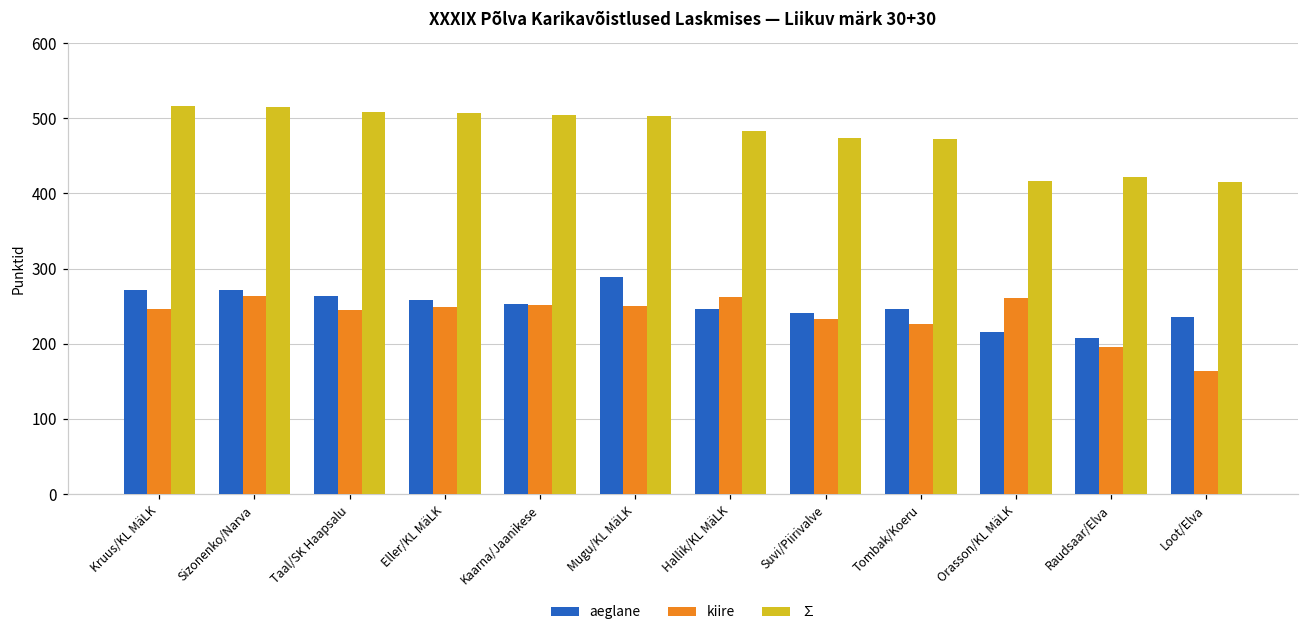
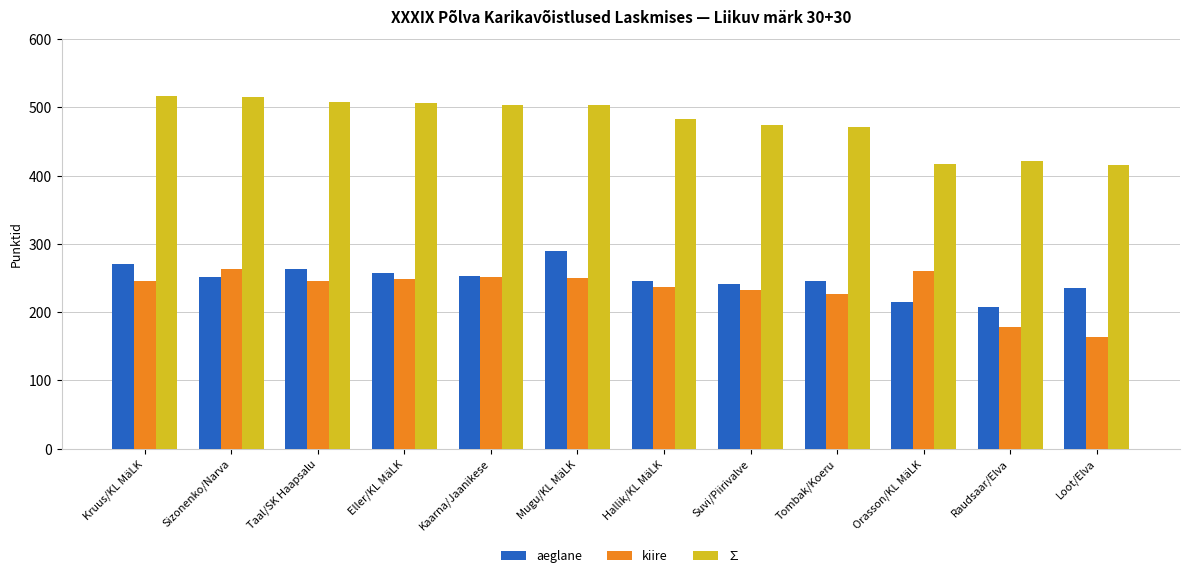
  {
    "aeglane": {
      "Kruus/KL MäLK": 270,
-     "Sizonenko/Narva": 270,
+     "Sizonenko/Narva": 250,
      "Taal/SK Haapsalu": 260,
      "Eller/KL MäLK": 260,
      "Kaarna/Jaanikese": 250,
      "Mugu/KL MäLK": 290,
      "Hallik/KL MäLK": 250,
      "Suvi/Piirivalve": 240,
      "Tombak/Koeru": 250,
      "Orasson/KL MäLK": 220,
      "Raudsaar/Elva": 210,
      "Loot/Elva": 240
    },
    "kiire": {
      "Kruus/KL MäLK": 250,
      "Sizonenko/Narva": 260,
      "Taal/SK Haapsalu": 250,
      "Eller/KL MäLK": 250,
      "Kaarna/Jaanikese": 250,
      "Mugu/KL MäLK": 250,
-     "Hallik/KL MäLK": 260,
+     "Hallik/KL MäLK": 240,
      "Suvi/Piirivalve": 230,
      "Tombak/Koeru": 230,
      "Orasson/KL MäLK": 260,
-     "Raudsaar/Elva": 200,
+     "Raudsaar/Elva": 180,
      "Loot/Elva": 160
    },
    "∑": {
      "Kruus/KL MäLK": 520,
      "Sizonenko/Narva": 520,
      "Taal/SK Haapsalu": 510,
      "Eller/KL MäLK": 510,
      "Kaarna/Jaanikese": 500,
      "Mugu/KL MäLK": 500,
      "Hallik/KL MäLK": 480,
      "Suvi/Piirivalve": 470,
      "Tombak/Koeru": 470,
      "Orasson/KL MäLK": 420,
      "Raudsaar/Elva": 420,
      "Loot/Elva": 420
    }
  }
